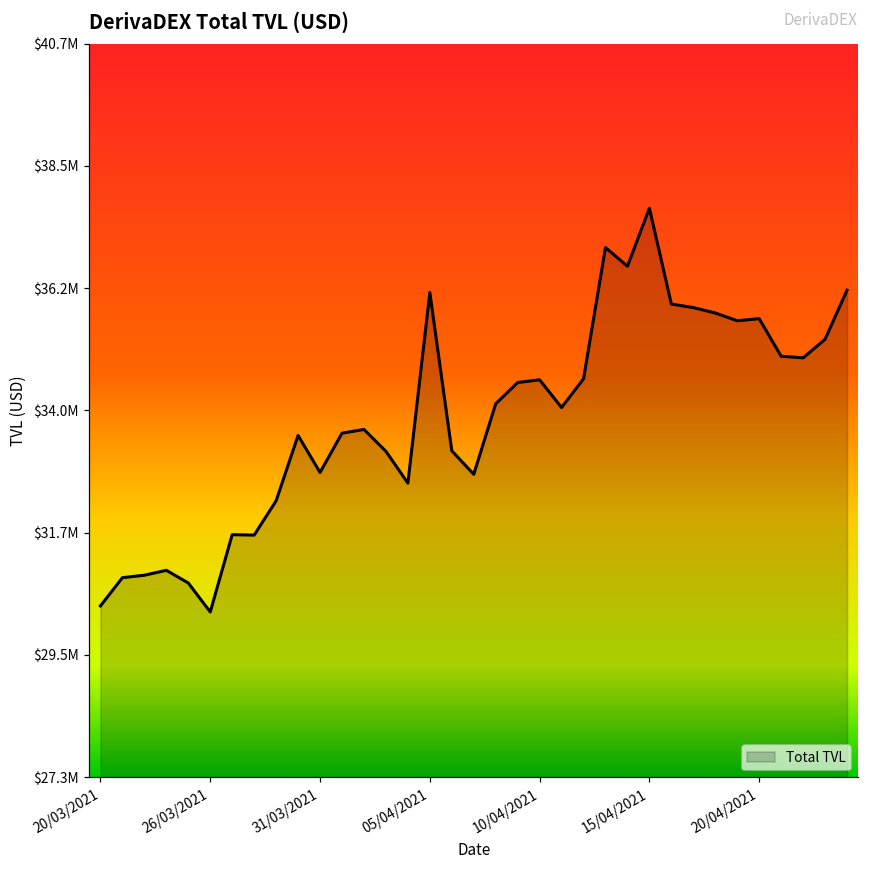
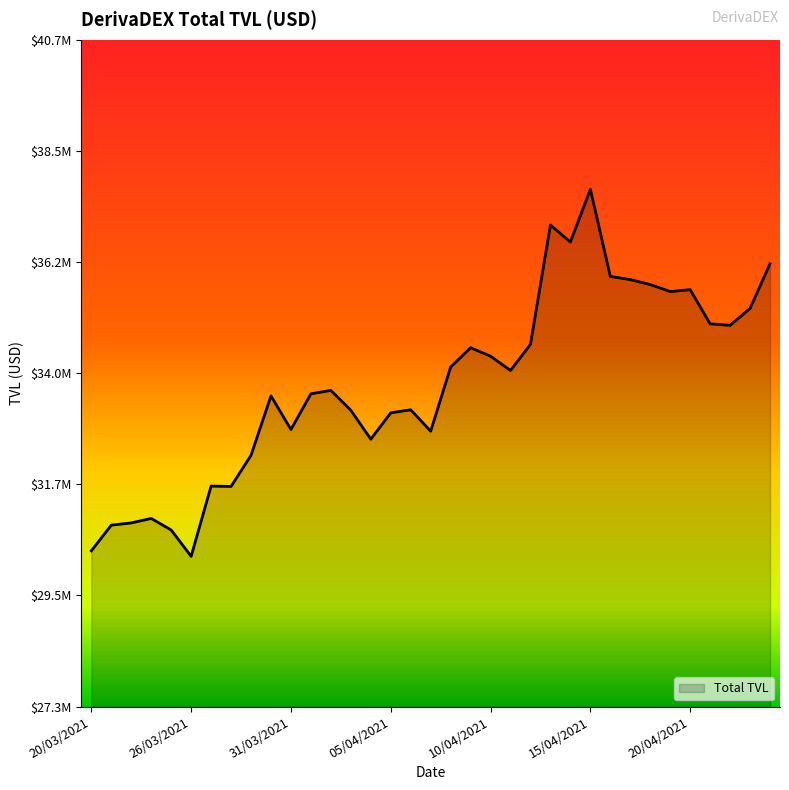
  {
    "20/03/2021": "$30400000",
    "26/03/2021": "$30300000",
    "31/03/2021": "$32900000",
-   "05/04/2021": "$36100000",
-   "10/04/2021": "$34600000",
+   "05/04/2021": "$33200000",
+   "10/04/2021": "$34300000",
    "15/04/2021": "$37700000",
    "20/04/2021": "$35700000"
  }
